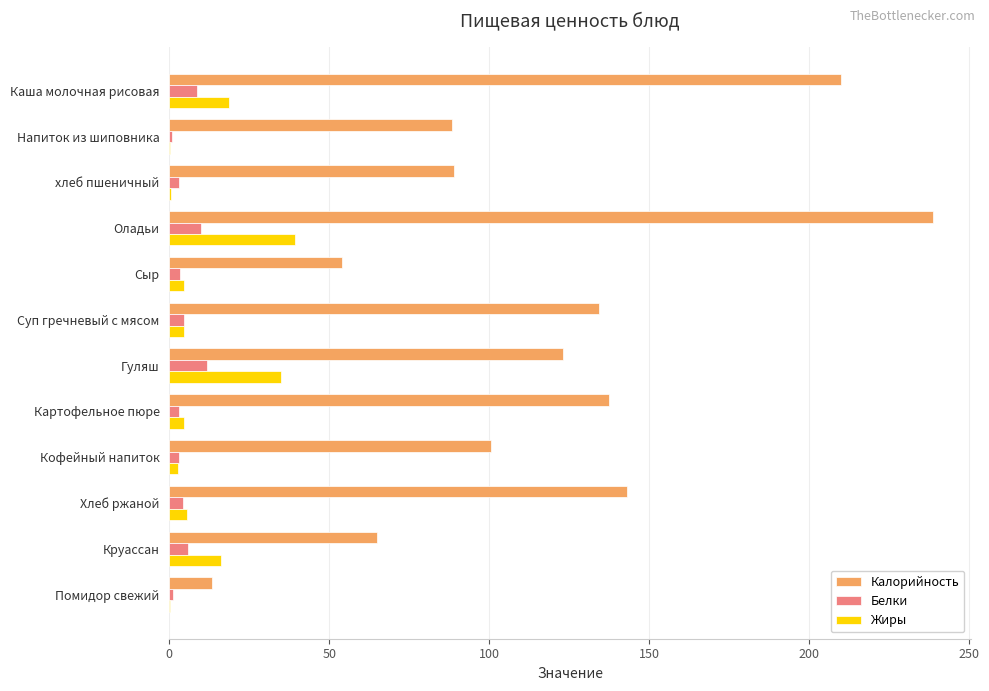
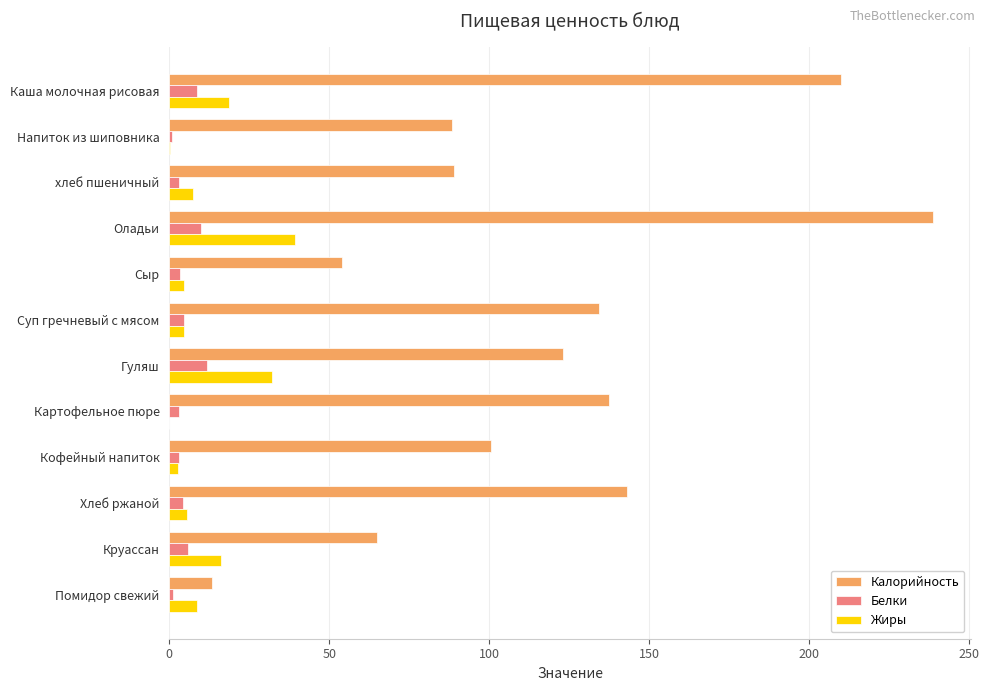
  {
    "Жиры": {
      "Каша молочная рисовая": 19,
-     "хлеб пшеничный": 0,
+     "хлеб пшеничный": 7,
      "Оладьи": 39,
      "Сыр": 4,
      "Суп гречневый с мясом": 5,
-     "Гуляш": 35,
-     "Картофельное пюре": 5,
+     "Гуляш": 32,
+     "Картофельное пюре": 0,
      "Кофейный напиток": 3,
      "Хлеб ржаной": 5,
      "Круассан": 16,
-     "Помидор свежий": 0
+     "Помидор свежий": 9
    }
  }
